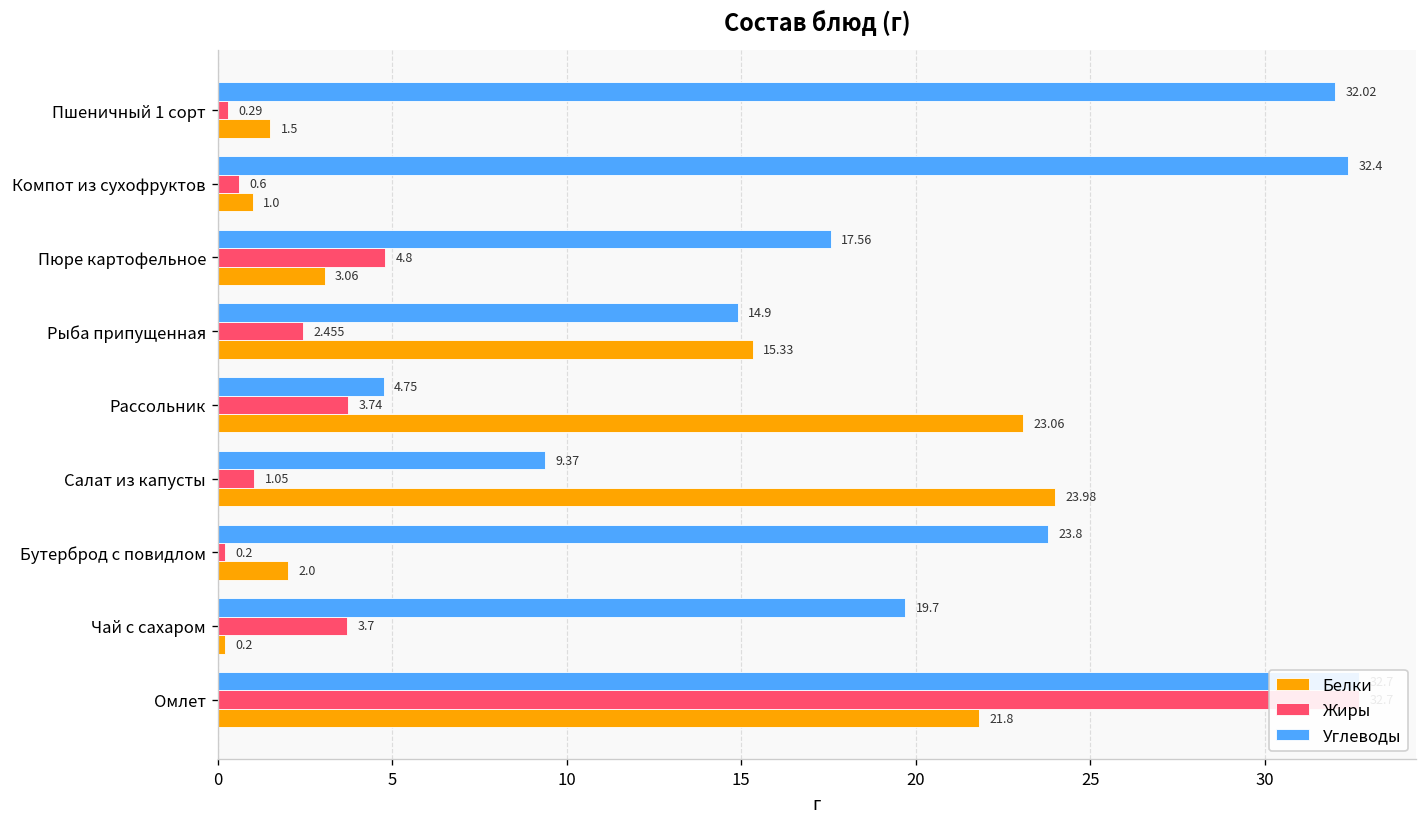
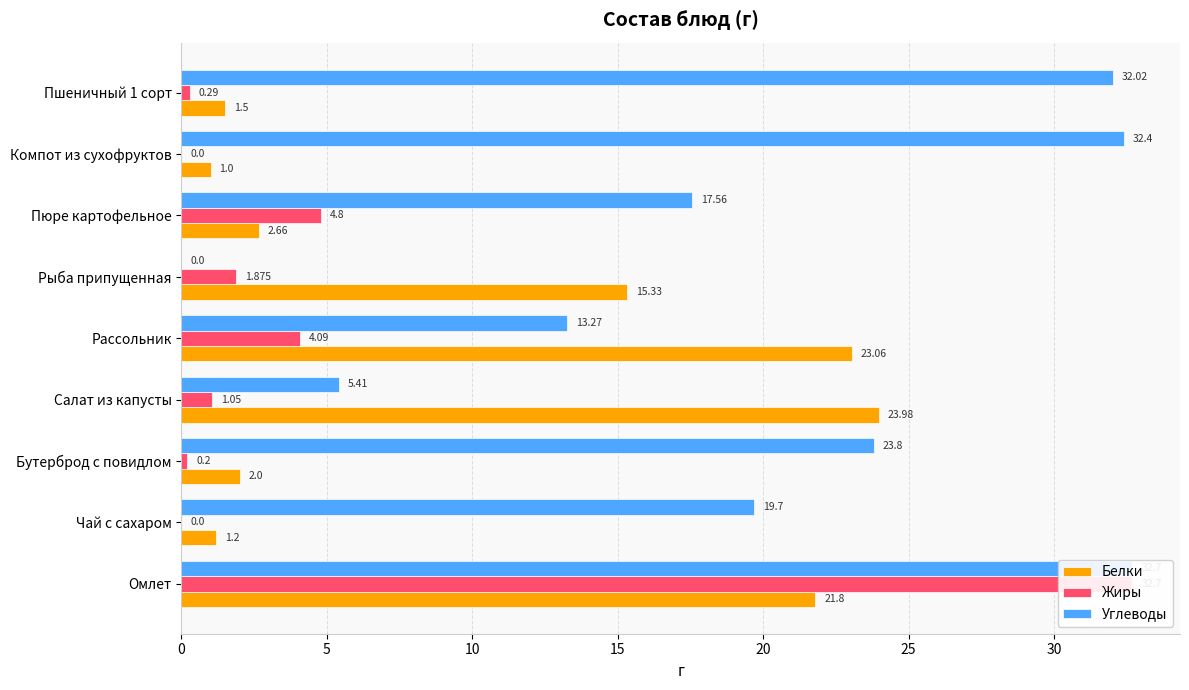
  {
    "Белки": {
      "Пшеничный 1 сорт": 1.5,
      "Компот из сухофруктов": 1.0,
-     "Пюре картофельное": 3.06,
+     "Пюре картофельное": 2.66,
      "Рыба припущенная": 15.33,
      "Рассольник": 23.06,
      "Салат из капусты": 23.98,
      "Бутерброд с повидлом": 2.0,
-     "Чай с сахаром": 0.2,
+     "Чай с сахаром": 1.2,
      "Омлет": 21.8
    },
    "Жиры": {
      "Пшеничный 1 сорт": 0.29,
-     "Компот из сухофруктов": 0.6,
+     "Компот из сухофруктов": 0.0,
      "Пюре картофельное": 4.8,
-     "Рыба припущенная": 2.455,
-     "Рассольник": 3.74,
+     "Рыба припущенная": 1.875,
+     "Рассольник": 4.09,
      "Салат из капусты": 1.05,
      "Бутерброд с повидлом": 0.2,
-     "Чай с сахаром": 3.7
+     "Чай с сахаром": 0.0
    },
    "Углеводы": {
      "Пшеничный 1 сорт": 32.02,
      "Компот из сухофруктов": 32.4,
      "Пюре картофельное": 17.56,
-     "Рыба припущенная": 14.9,
-     "Рассольник": 4.75,
-     "Салат из капусты": 9.37,
+     "Рыба припущенная": 0.0,
+     "Рассольник": 13.27,
+     "Салат из капусты": 5.41,
      "Бутерброд с повидлом": 23.8,
      "Чай с сахаром": 19.7
    }
  }
